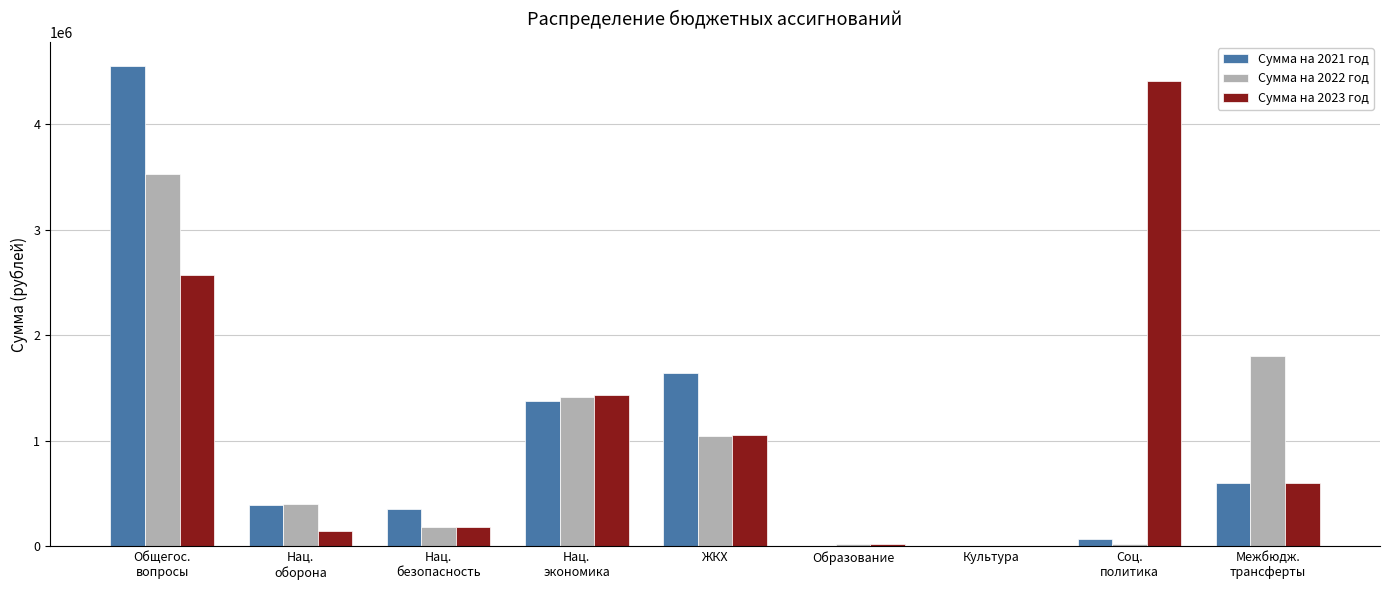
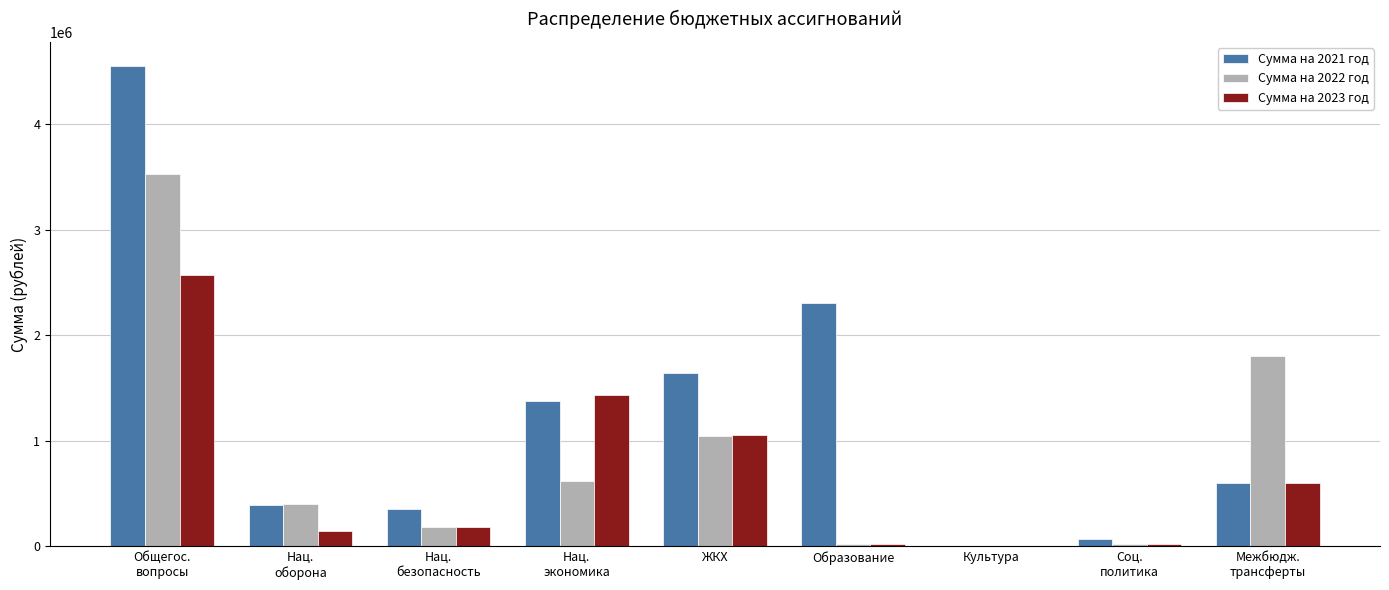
  {
    "Сумма на 2021 год": {
      "Общегос. вопросы": 4550000,
      "Нац. оборона": 390000,
      "Нац. безопасность": 350000,
      "Нац. экономика": 1380000,
      "ЖКХ": 1640000,
-     "Образование": 0,
+     "Образование": 2310000,
      "Соц. политика": 70000,
      "Межбюдж. трансферты": 600000
    },
    "Сумма на 2022 год": {
      "Общегос. вопросы": 3530000,
      "Нац. оборона": 400000,
      "Нац. безопасность": 180000,
-     "Нац. экономика": 1420000,
+     "Нац. экономика": 610000,
      "ЖКХ": 1050000,
      "Культура": 0,
      "Межбюдж. трансферты": 1810000
    },
    "Сумма на 2023 год": {
      "Общегос. вопросы": 2570000,
      "Нац. оборона": 140000,
      "Нац. безопасность": 180000,
      "Нац. экономика": 1430000,
      "ЖКХ": 1060000,
      "Культура": 0,
-     "Соц. политика": 4410000,
+     "Соц. политика": 20000,
      "Межбюдж. трансферты": 600000
    }
  }
